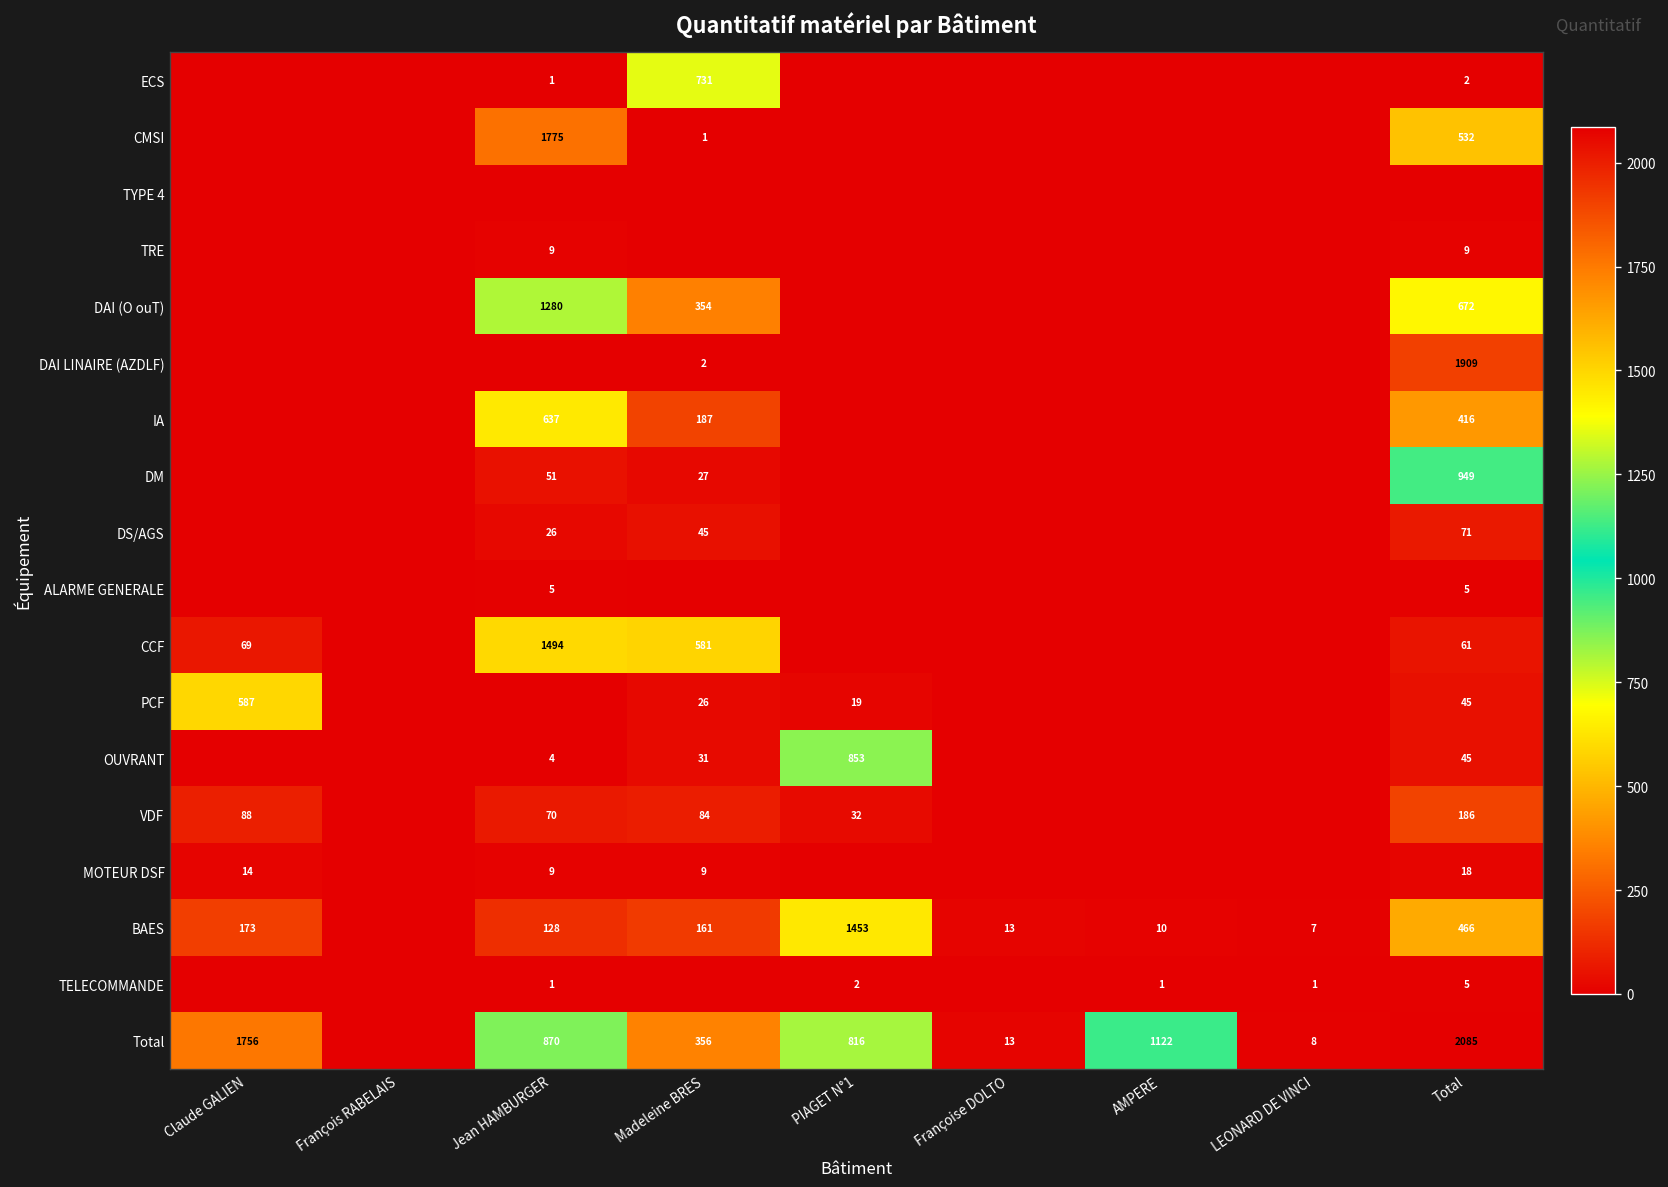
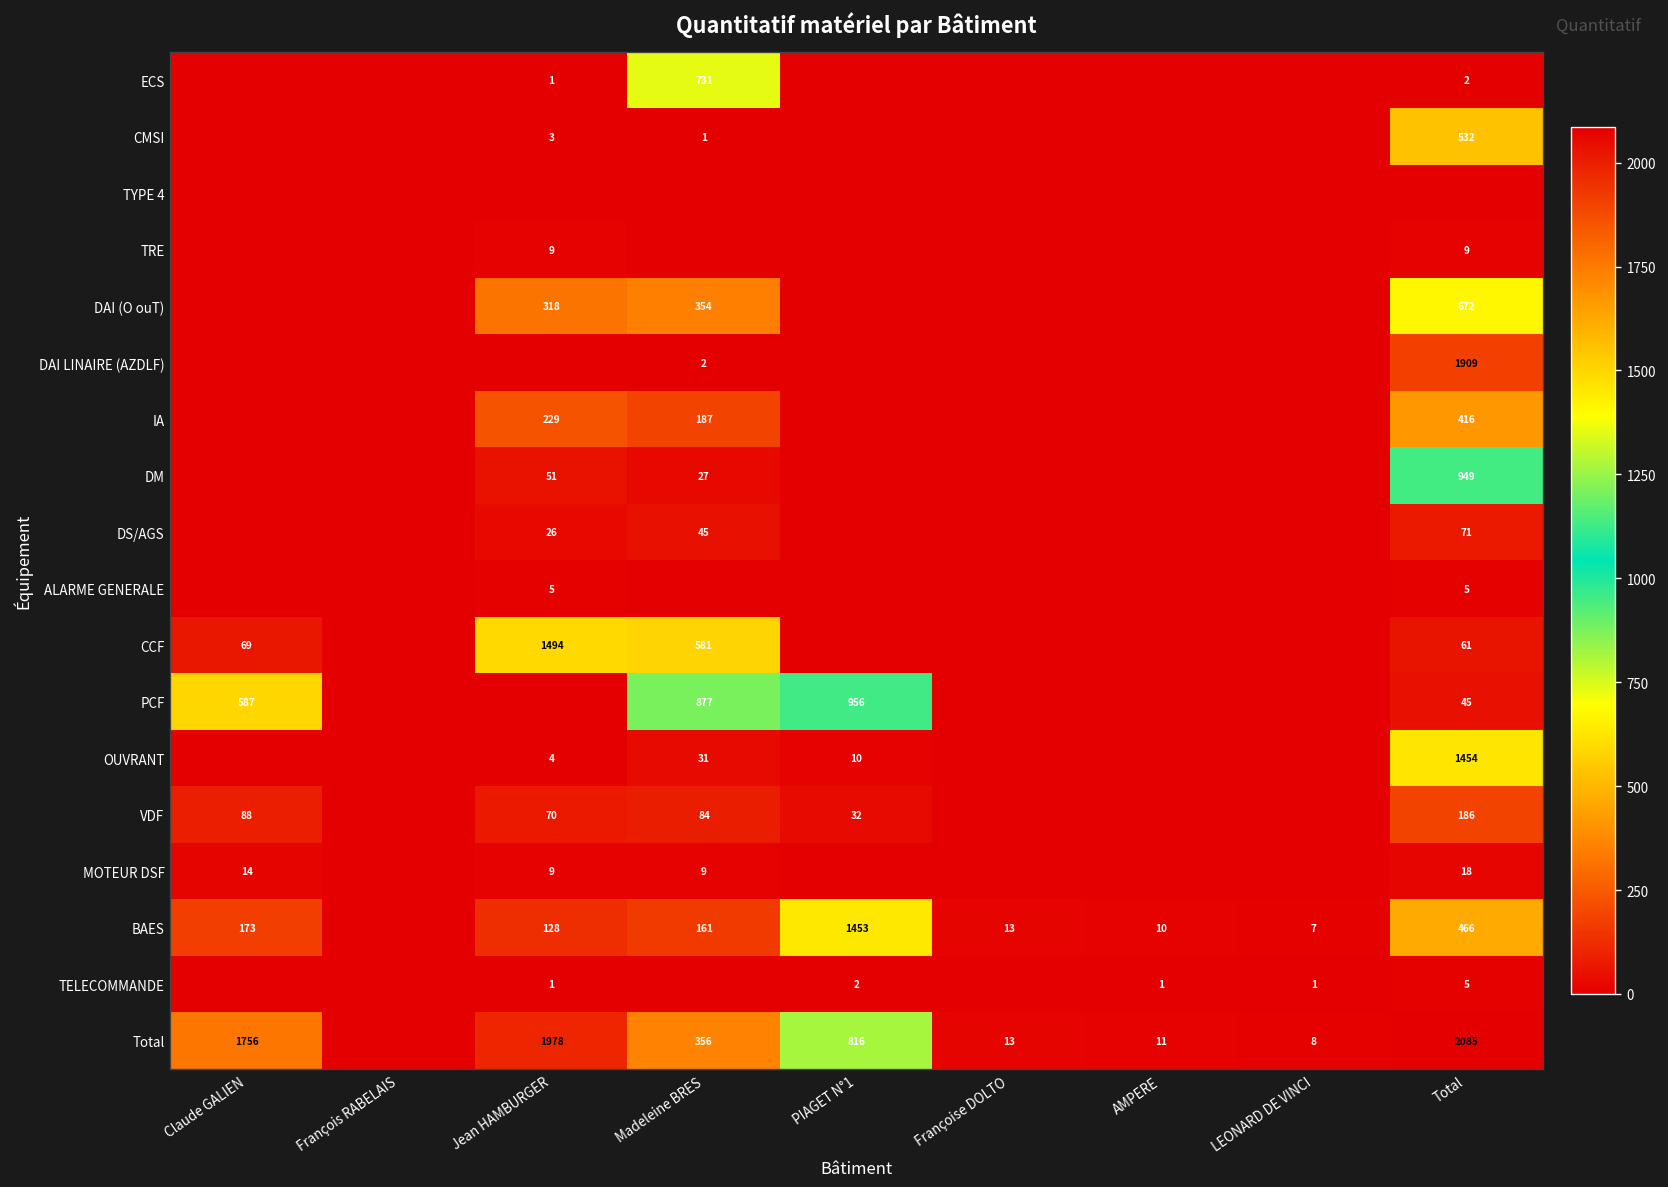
  {
    "ECS": {
      "Jean HAMBURGER": 1,
      "Madeleine BRES": 731,
      "Total": 2
    },
    "CMSI": {
-     "Jean HAMBURGER": 1775,
+     "Jean HAMBURGER": 3,
      "Madeleine BRES": 1,
      "Total": 532
    },
    "TRE": {
      "Jean HAMBURGER": 9,
      "Total": 9
    },
    "DAI (O ouT)": {
-     "Jean HAMBURGER": 1280,
+     "Jean HAMBURGER": 318,
      "Madeleine BRES": 354,
      "Total": 672
    },
    "DAI LINAIRE (AZDLF)": {
      "Madeleine BRES": 2,
      "Total": 1909
    },
    "IA": {
-     "Jean HAMBURGER": 637,
+     "Jean HAMBURGER": 229,
      "Madeleine BRES": 187,
      "Total": 416
    },
    "DM": {
      "Jean HAMBURGER": 51,
      "Madeleine BRES": 27,
      "Total": 949
    },
    "DS/AGS": {
      "Jean HAMBURGER": 26,
      "Madeleine BRES": 45,
      "Total": 71
    },
    "ALARME GENERALE": {
      "Jean HAMBURGER": 5,
      "Total": 5
    },
    "CCF": {
      "Claude GALIEN": 69,
      "Jean HAMBURGER": 1494,
      "Madeleine BRES": 581,
      "Total": 61
    },
    "PCF": {
      "Claude GALIEN": 587,
-     "Madeleine BRES": 26,
-     "PIAGET N°1": 19,
+     "Madeleine BRES": 877,
+     "PIAGET N°1": 956,
      "Total": 45
    },
    "OUVRANT": {
      "Jean HAMBURGER": 4,
      "Madeleine BRES": 31,
-     "PIAGET N°1": 853,
-     "Total": 45
+     "PIAGET N°1": 10,
+     "Total": 1454
    },
    "VDF": {
      "Claude GALIEN": 88,
      "Jean HAMBURGER": 70,
      "Madeleine BRES": 84,
      "PIAGET N°1": 32,
      "Total": 186
    },
    "MOTEUR DSF": {
      "Claude GALIEN": 14,
      "Jean HAMBURGER": 9,
      "Madeleine BRES": 9,
      "Total": 18
    },
    "BAES": {
      "Claude GALIEN": 173,
      "Jean HAMBURGER": 128,
      "Madeleine BRES": 161,
      "PIAGET N°1": 1453,
      "Françoise DOLTO": 13,
      "AMPERE": 10,
      "LEONARD DE VINCI": 7,
      "Total": 466
    },
    "TELECOMMANDE": {
      "Jean HAMBURGER": 1,
      "PIAGET N°1": 2,
      "AMPERE": 1,
      "LEONARD DE VINCI": 1,
      "Total": 5
    },
    "Total": {
      "Claude GALIEN": 1756,
-     "Jean HAMBURGER": 870,
+     "Jean HAMBURGER": 1978,
      "Madeleine BRES": 356,
      "PIAGET N°1": 816,
      "Françoise DOLTO": 13,
-     "AMPERE": 1122,
+     "AMPERE": 11,
      "LEONARD DE VINCI": 8,
      "Total": 2085
    }
  }
